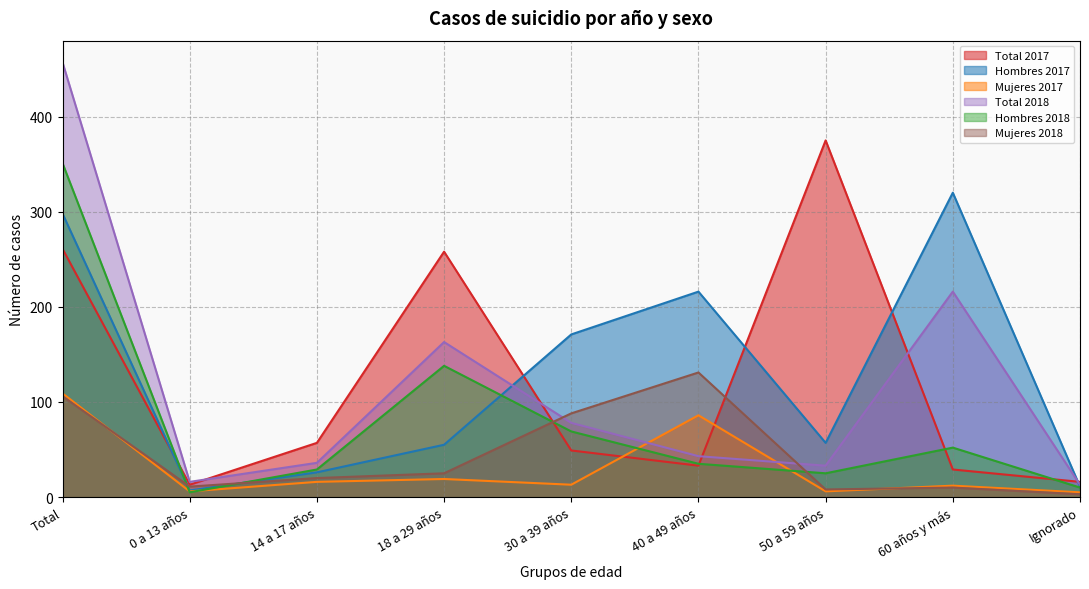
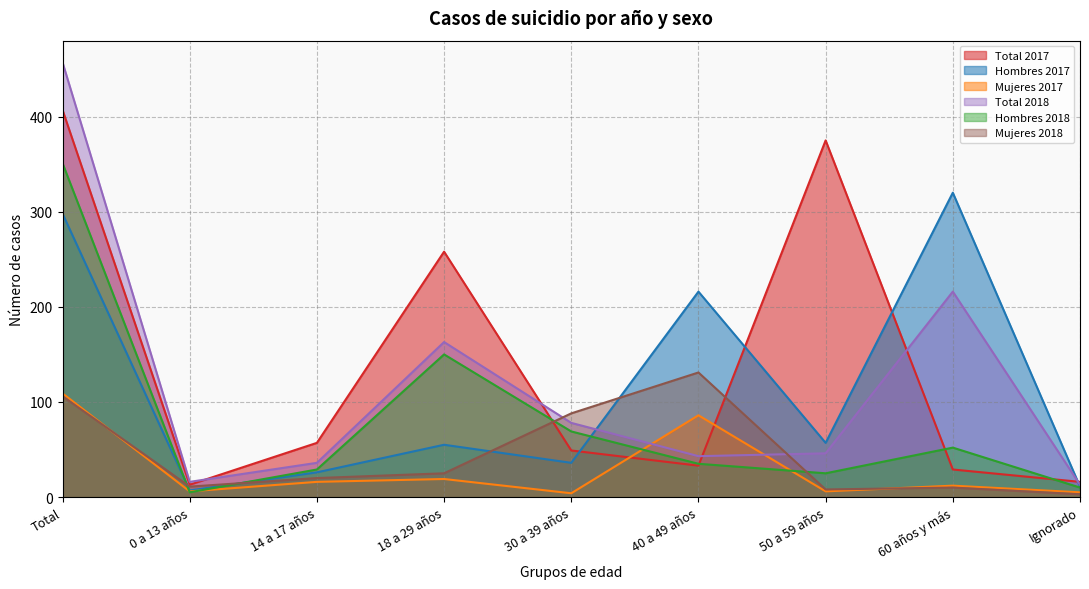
  {
    "Total 2017": {
-     "Total": 260,
+     "Total": 410,
      "14 a 17 años": 60,
      "18 a 29 años": 260,
      "30 a 39 años": 50,
      "50 a 59 años": 380,
      "60 años y más": 30,
      "Ignorado": 20
    },
    "Hombres 2017": {
      "Total": 300,
      "14 a 17 años": 30,
      "18 a 29 años": 60,
-     "30 a 39 años": 170,
+     "30 a 39 años": 40,
      "40 a 49 años": 220,
      "50 a 59 años": 60,
      "60 años y más": 320
    },
    "Mujeres 2017": {
      "Total": 110,
      "14 a 17 años": 20,
      "18 a 29 años": 20,
-     "30 a 39 años": 10,
+     "30 a 39 años": 0,
      "40 a 49 años": 90
    },
    "Total 2018": {
      "Total": 460,
      "0 a 13 años": 20,
      "14 a 17 años": 40,
      "18 a 29 años": 160,
      "30 a 39 años": 80,
      "40 a 49 años": 40,
-     "50 a 59 años": 30,
+     "50 a 59 años": 50,
      "60 años y más": 220
    },
    "Hombres 2018": {
      "Total": 350,
      "14 a 17 años": 30,
-     "18 a 29 años": 140,
+     "18 a 29 años": 150,
      "30 a 39 años": 70,
      "50 a 59 años": 30,
      "60 años y más": 50
    },
    "Mujeres 2018": {
      "Total": 110,
      "14 a 17 años": 20,
      "18 a 29 años": 30,
      "30 a 39 años": 90,
      "40 a 49 años": 130
    }
  }
